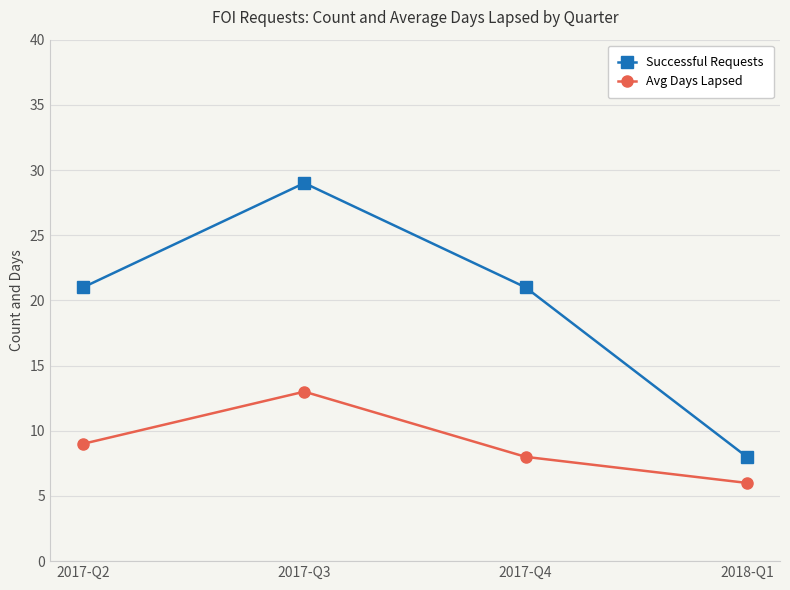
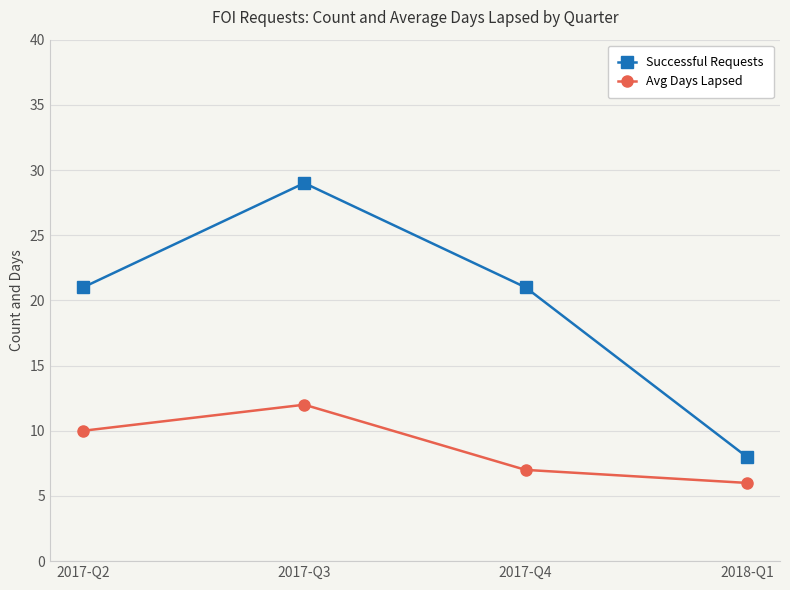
  {
    "Successful Requests": {
      "2017-Q2": 21,
      "2017-Q3": 29,
      "2017-Q4": 21,
      "2018-Q1": 8
    },
    "Avg Days Lapsed": {
-     "2017-Q2": 9,
-     "2017-Q3": 13,
-     "2017-Q4": 8,
+     "2017-Q2": 10,
+     "2017-Q3": 12,
+     "2017-Q4": 7,
      "2018-Q1": 6
    }
  }
